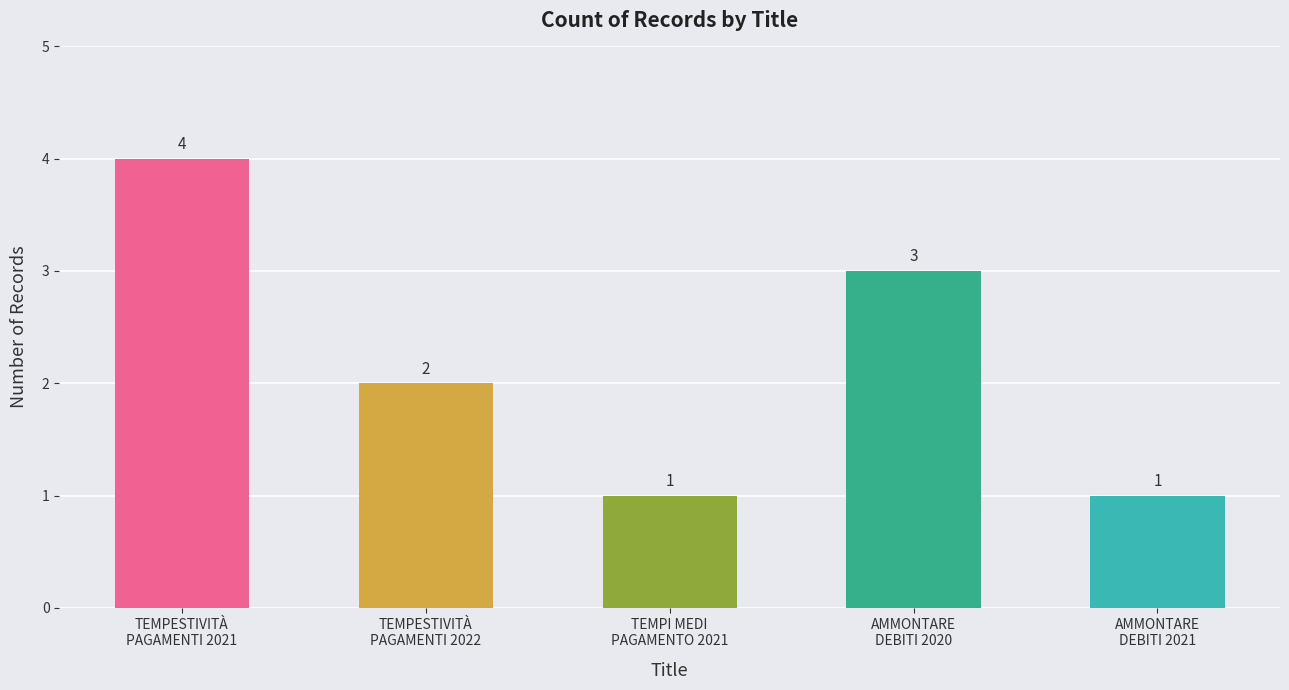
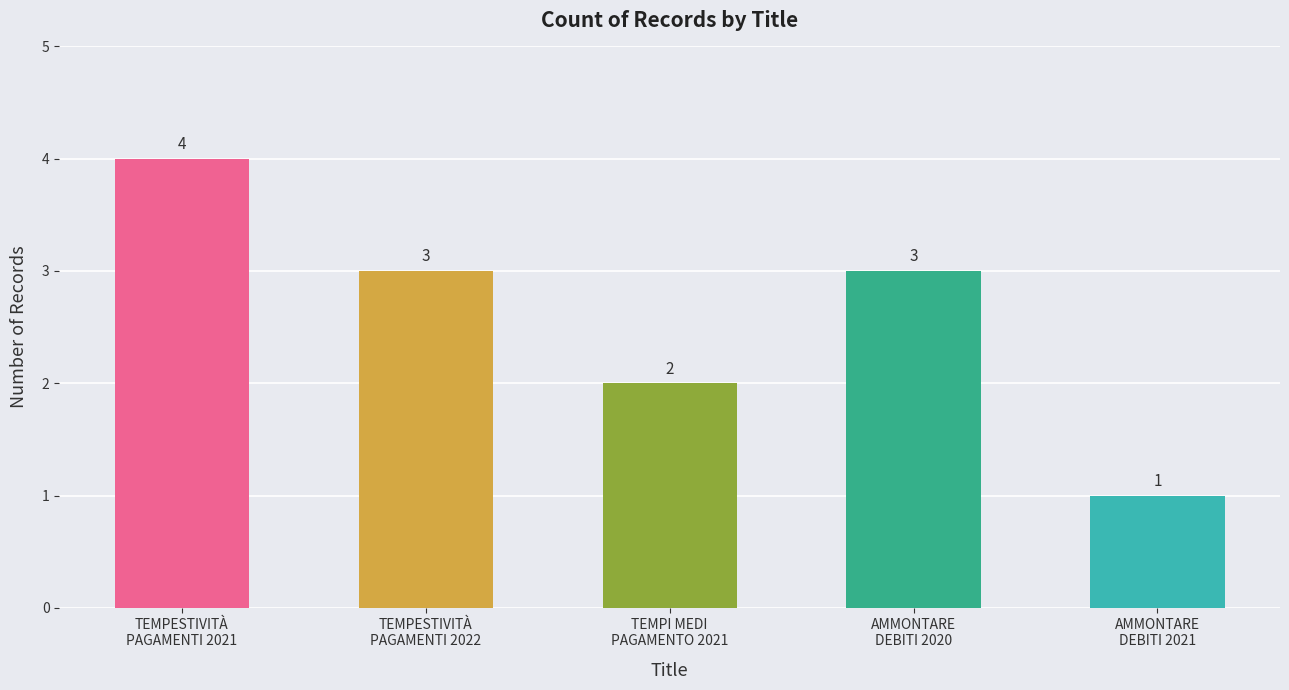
  {
    "TEMPESTIVITÀ PAGAMENTI 2021": 4,
-   "TEMPESTIVITÀ PAGAMENTI 2022": 2,
-   "TEMPI MEDI PAGAMENTO 2021": 1,
+   "TEMPESTIVITÀ PAGAMENTI 2022": 3,
+   "TEMPI MEDI PAGAMENTO 2021": 2,
    "AMMONTARE DEBITI 2020": 3,
    "AMMONTARE DEBITI 2021": 1
  }
